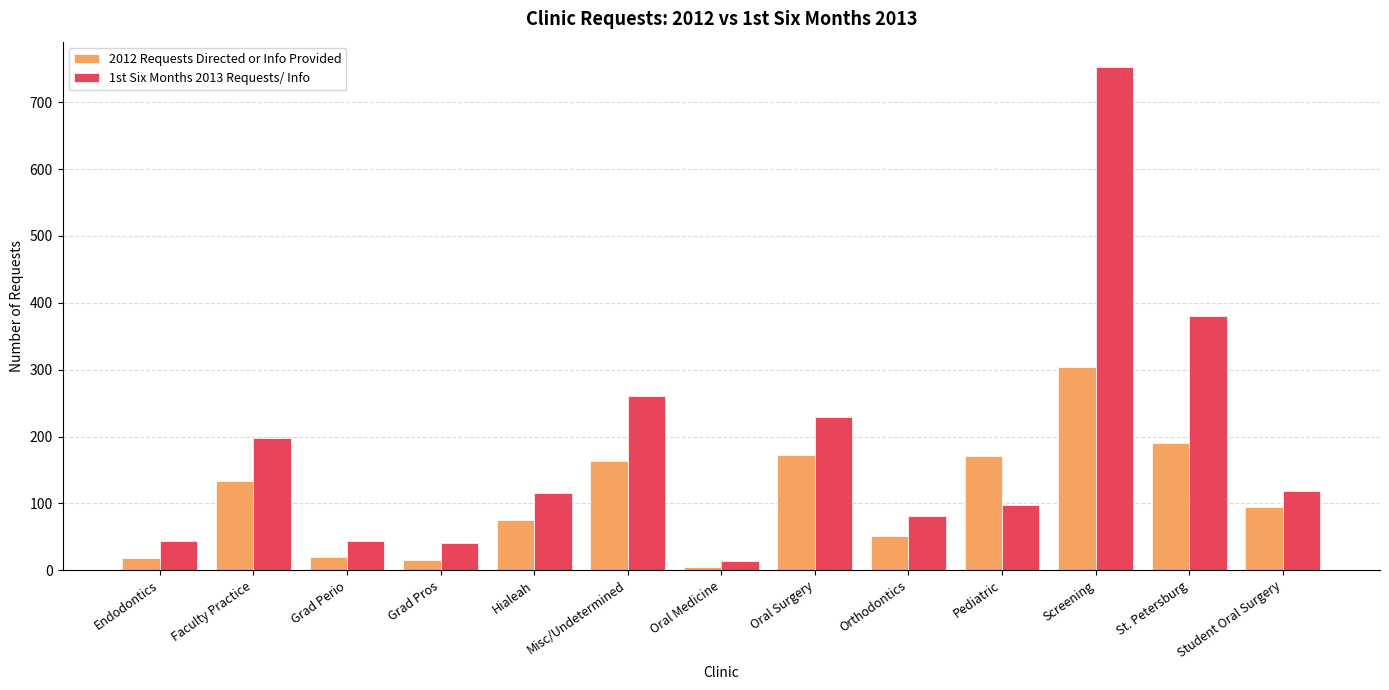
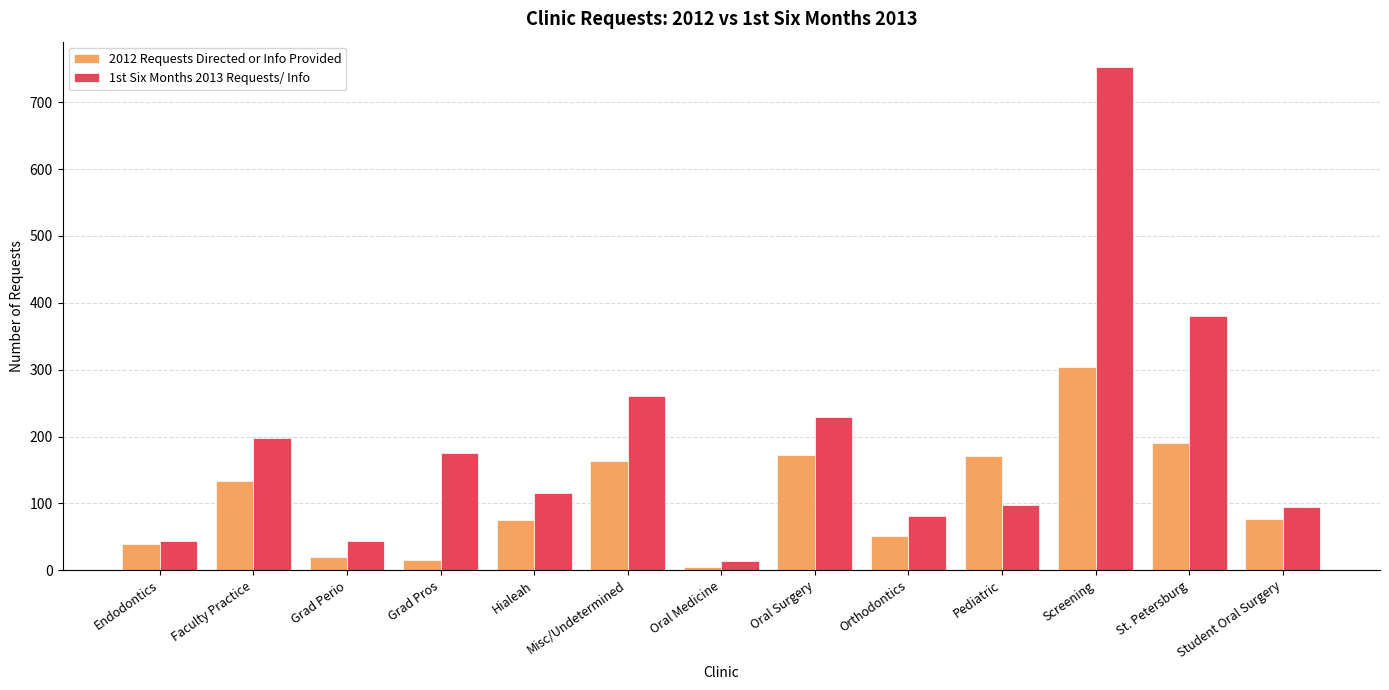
  {
    "2012 Requests Directed or Info Provided": {
-     "Endodontics": 20,
+     "Endodontics": 40,
      "Faculty Practice": 130,
      "Grad Perio": 20,
      "Grad Pros": 20,
      "Hialeah": 80,
      "Misc/Undetermined": 160,
      "Oral Medicine": 10,
      "Oral Surgery": 170,
      "Orthodontics": 50,
      "Pediatric": 170,
      "Screening": 300,
      "St. Petersburg": 190,
-     "Student Oral Surgery": 90
+     "Student Oral Surgery": 80
    },
    "1st Six Months 2013 Requests/ Info": {
      "Endodontics": 40,
      "Faculty Practice": 200,
      "Grad Perio": 40,
-     "Grad Pros": 40,
+     "Grad Pros": 180,
      "Hialeah": 120,
      "Misc/Undetermined": 260,
      "Oral Medicine": 10,
      "Oral Surgery": 230,
      "Orthodontics": 80,
      "Pediatric": 100,
      "Screening": 750,
      "St. Petersburg": 380,
-     "Student Oral Surgery": 120
+     "Student Oral Surgery": 90
    }
  }
